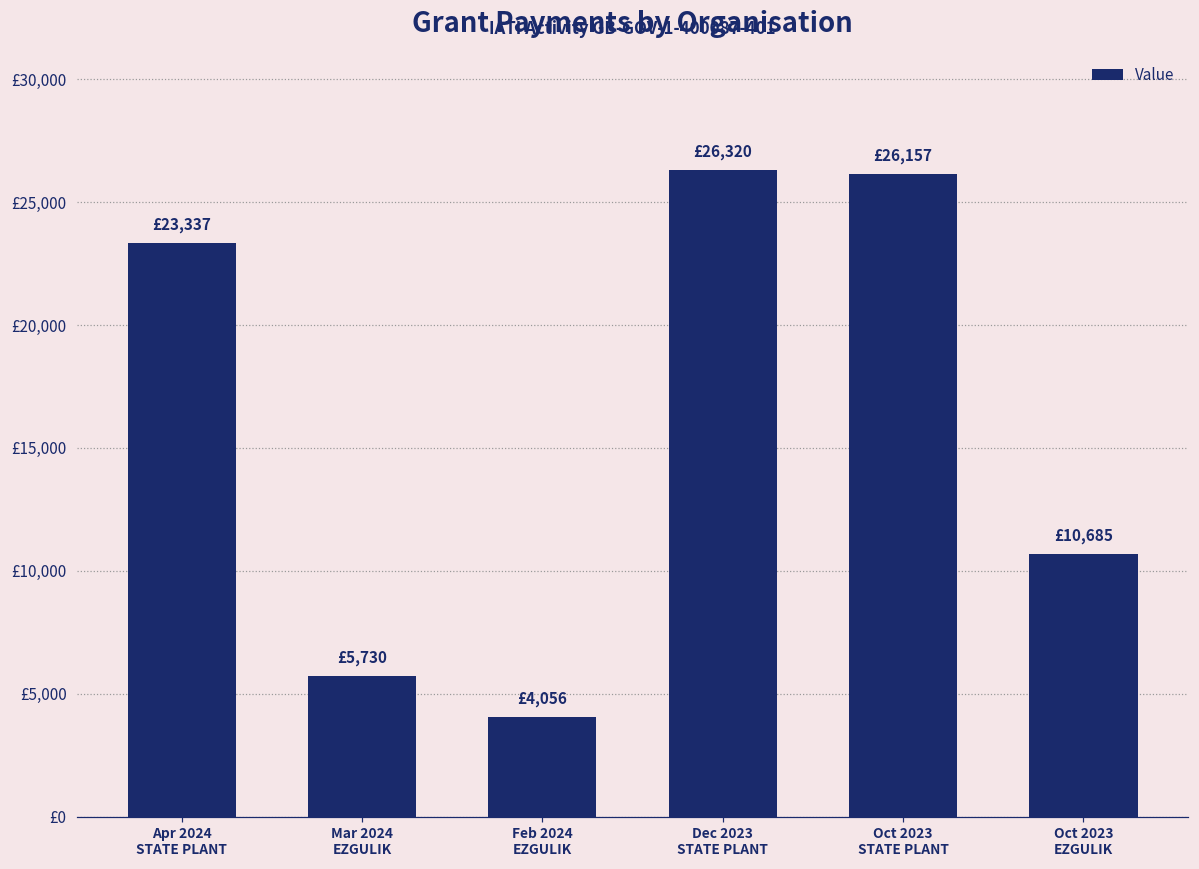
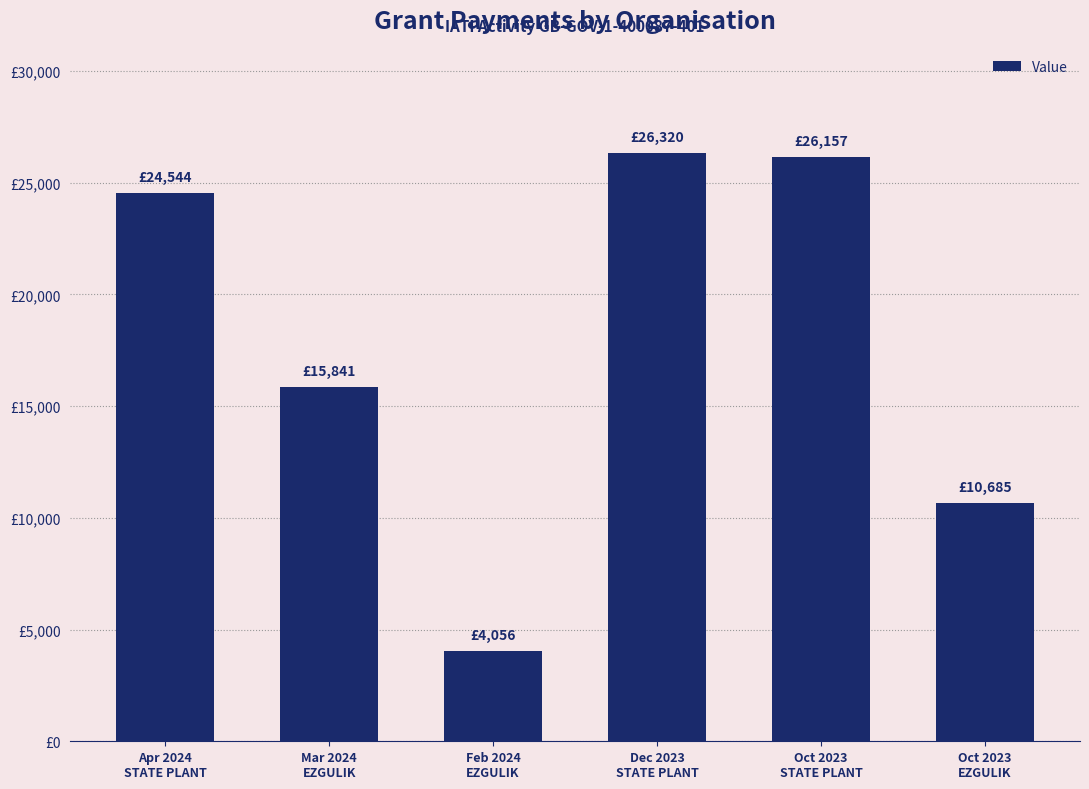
  {
-   "Apr 2024 STATE PLANT": "£23,337",
-   "Mar 2024 EZGULIK": "£5,730",
+   "Apr 2024 STATE PLANT": "£24,544",
+   "Mar 2024 EZGULIK": "£15,841",
    "Feb 2024 EZGULIK": "£4,056",
    "Dec 2023 STATE PLANT": "£26,320",
    "Oct 2023 STATE PLANT": "£26,157",
    "Oct 2023 EZGULIK": "£10,685"
  }
